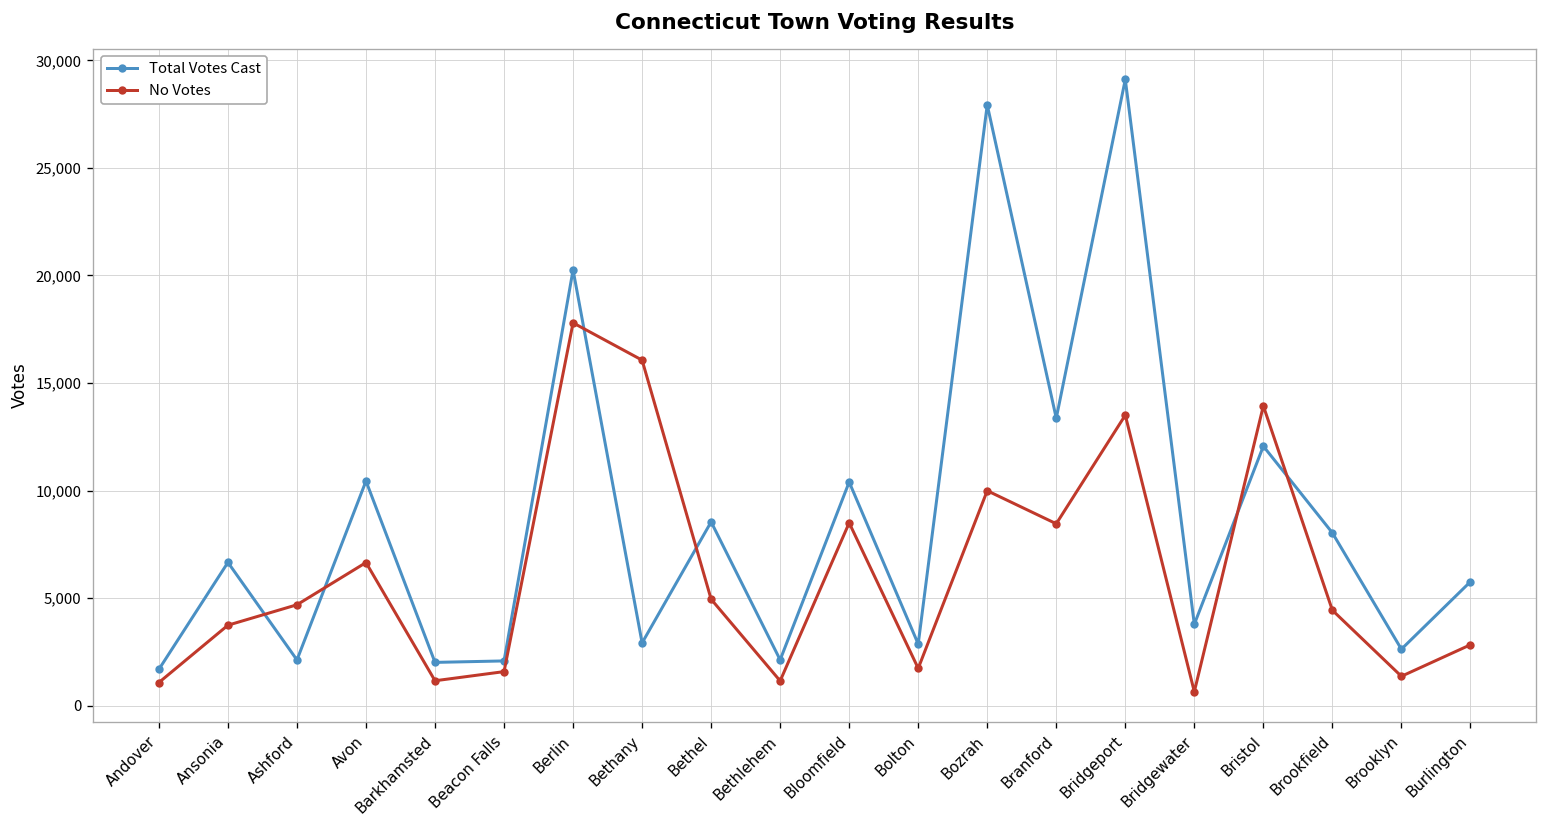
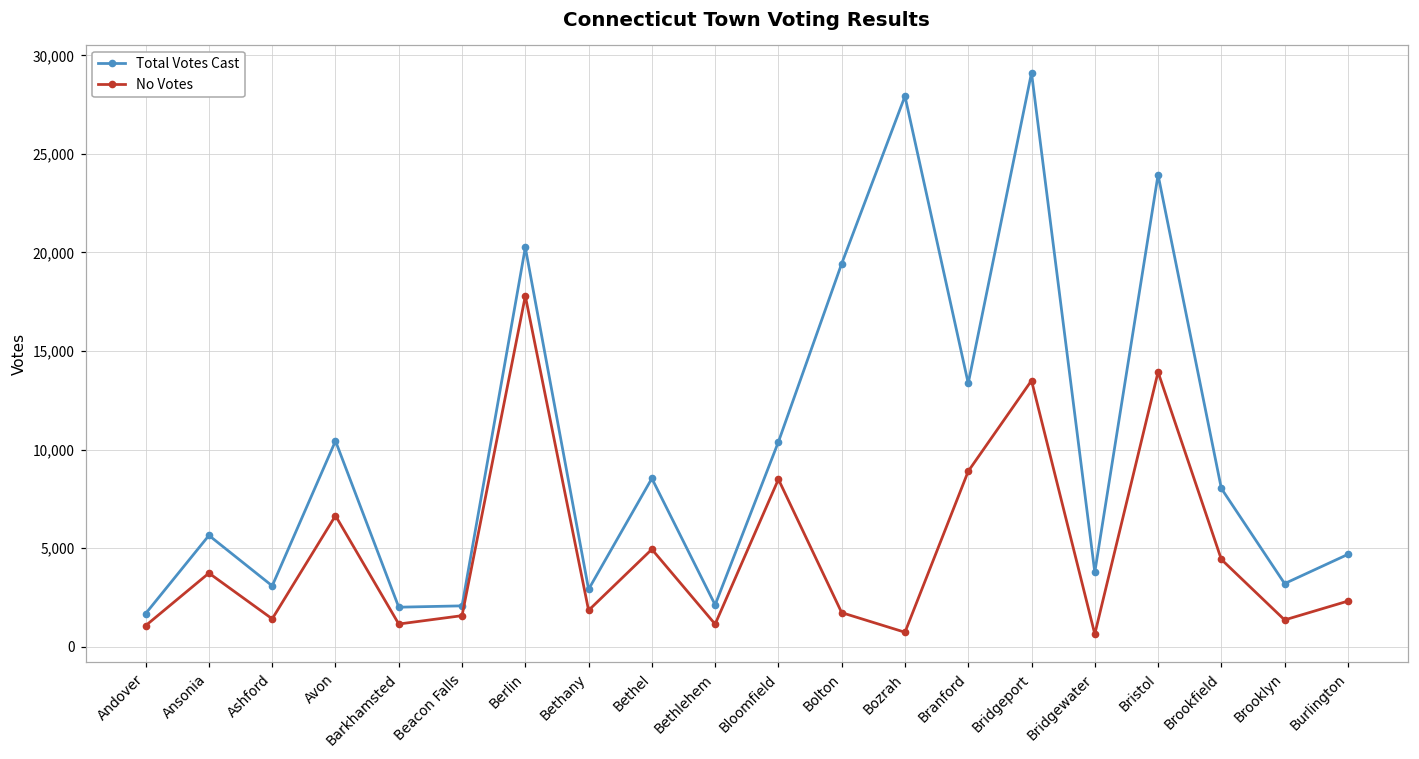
  {
    "Total Votes Cast": {
      "Andover": "1,700",
-     "Ansonia": "6,700",
-     "Ashford": "2,100",
+     "Ansonia": "5,700",
+     "Ashford": "3,100",
      "Avon": "10,400",
      "Barkhamsted": "2,000",
      "Beacon Falls": "2,100",
      "Berlin": "20,300",
      "Bethany": "2,900",
      "Bethel": "8,500",
      "Bethlehem": "2,100",
      "Bloomfield": "10,400",
-     "Bolton": "2,900",
+     "Bolton": "19,400",
      "Bozrah": "27,900",
      "Branford": "13,400",
      "Bridgeport": "29,100",
      "Bridgewater": "3,800",
-     "Bristol": "12,100",
+     "Bristol": "23,900",
      "Brookfield": "8,000",
-     "Brooklyn": "2,600",
-     "Burlington": "5,800"
+     "Brooklyn": "3,200",
+     "Burlington": "4,700"
    },
    "No Votes": {
      "Andover": "1,100",
      "Ansonia": "3,700",
-     "Ashford": "4,700",
+     "Ashford": "1,400",
      "Avon": "6,700",
      "Barkhamsted": "1,200",
      "Beacon Falls": "1,600",
      "Berlin": "17,800",
-     "Bethany": "16,100",
+     "Bethany": "1,900",
      "Bethel": "4,900",
      "Bethlehem": "1,100",
      "Bloomfield": "8,500",
      "Bolton": "1,700",
-     "Bozrah": "10,000",
-     "Branford": "8,500",
+     "Bozrah": "700",
+     "Branford": "8,900",
      "Bridgeport": "13,500",
      "Bridgewater": "600",
      "Bristol": "13,900",
      "Brookfield": "4,400",
      "Brooklyn": "1,400",
-     "Burlington": "2,800"
+     "Burlington": "2,300"
    }
  }
